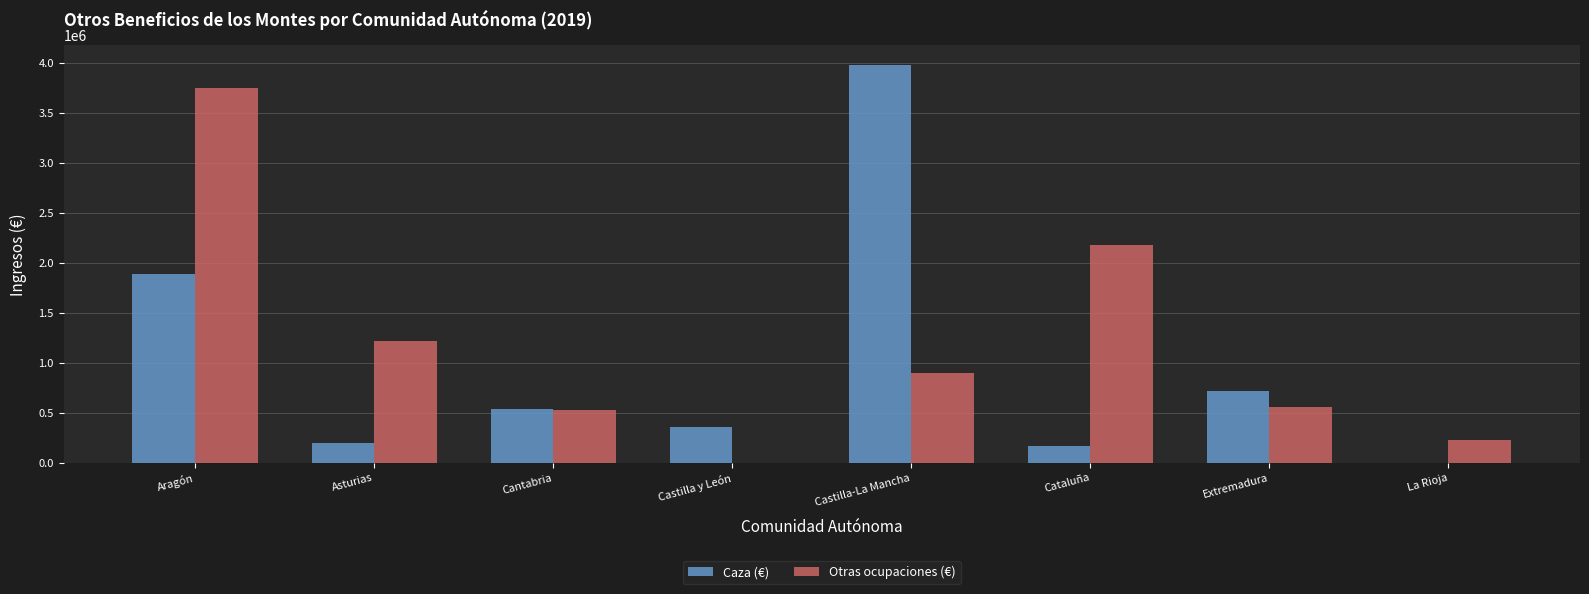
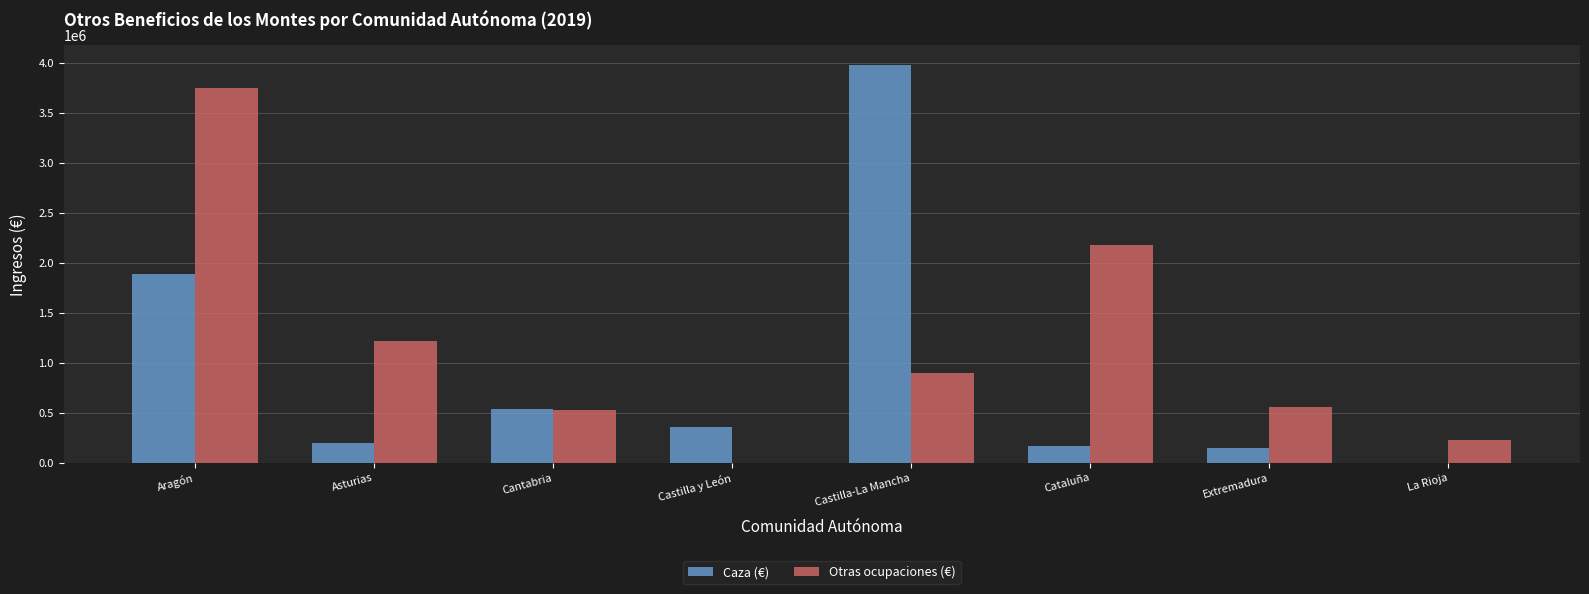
  {
    "Caza (€)": {
      "Aragón": 1900000,
      "Asturias": 200000,
      "Cantabria": 500000,
      "Castilla y León": 400000,
      "Castilla-La Mancha": 4000000,
      "Cataluña": 200000,
-     "Extremadura": 700000
+     "Extremadura": 200000
    },
    "Otras ocupaciones (€)": {
      "Aragón": 3700000,
      "Asturias": 1200000,
      "Cantabria": 500000,
      "Castilla y León": 0,
      "Castilla-La Mancha": 900000,
      "Cataluña": 2200000,
      "Extremadura": 600000,
      "La Rioja": 200000
    }
  }
